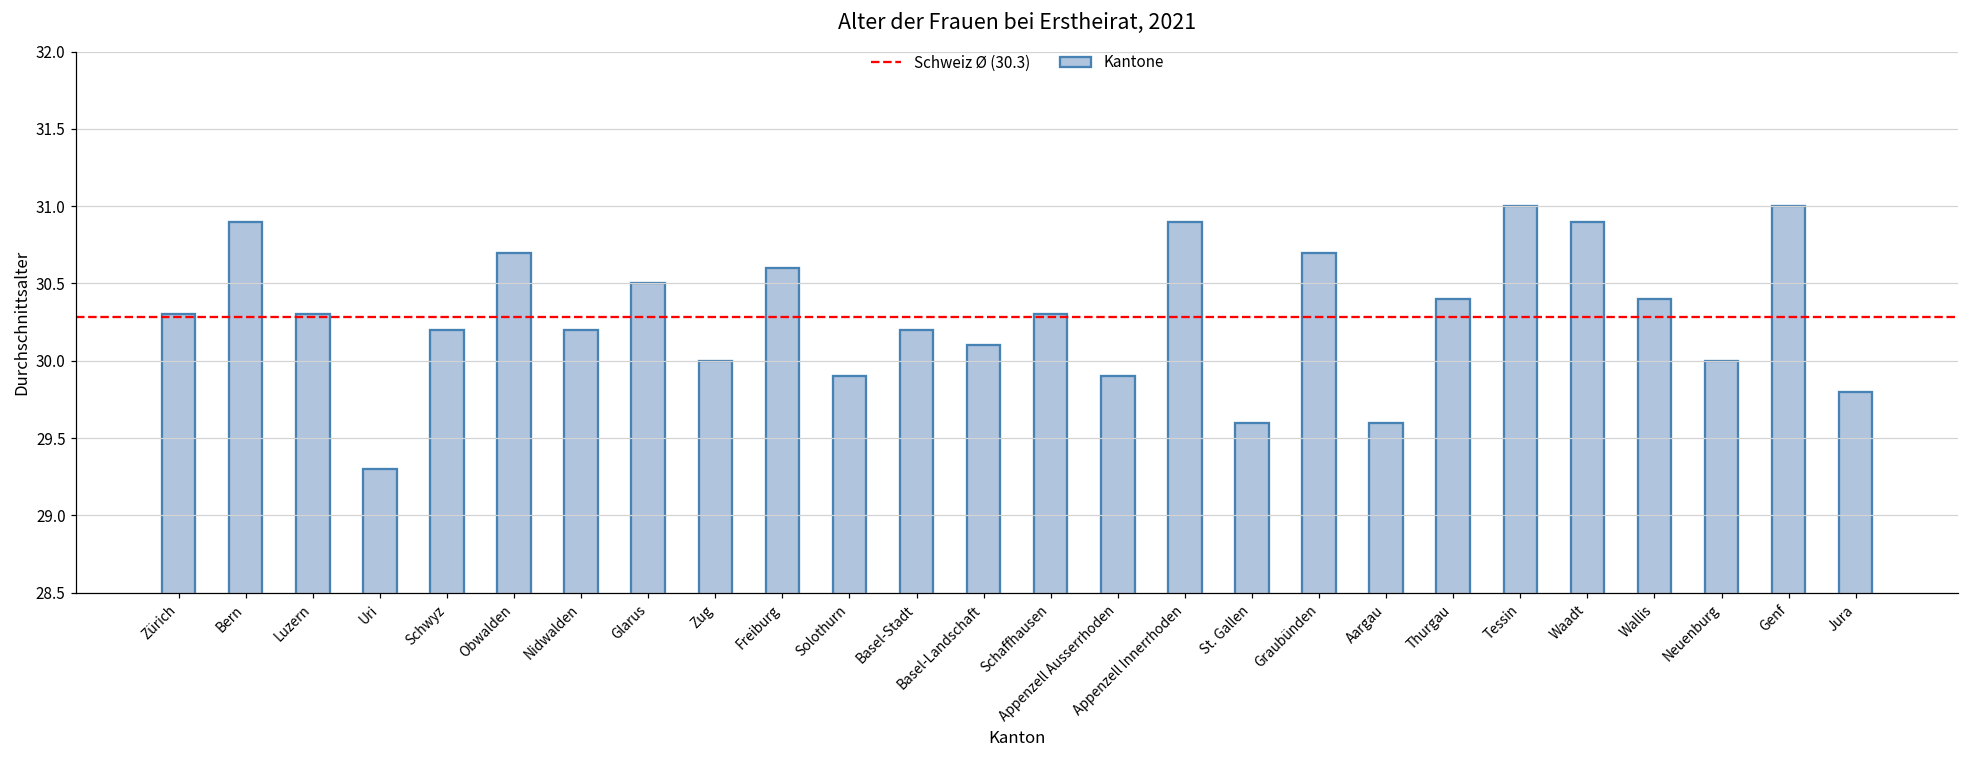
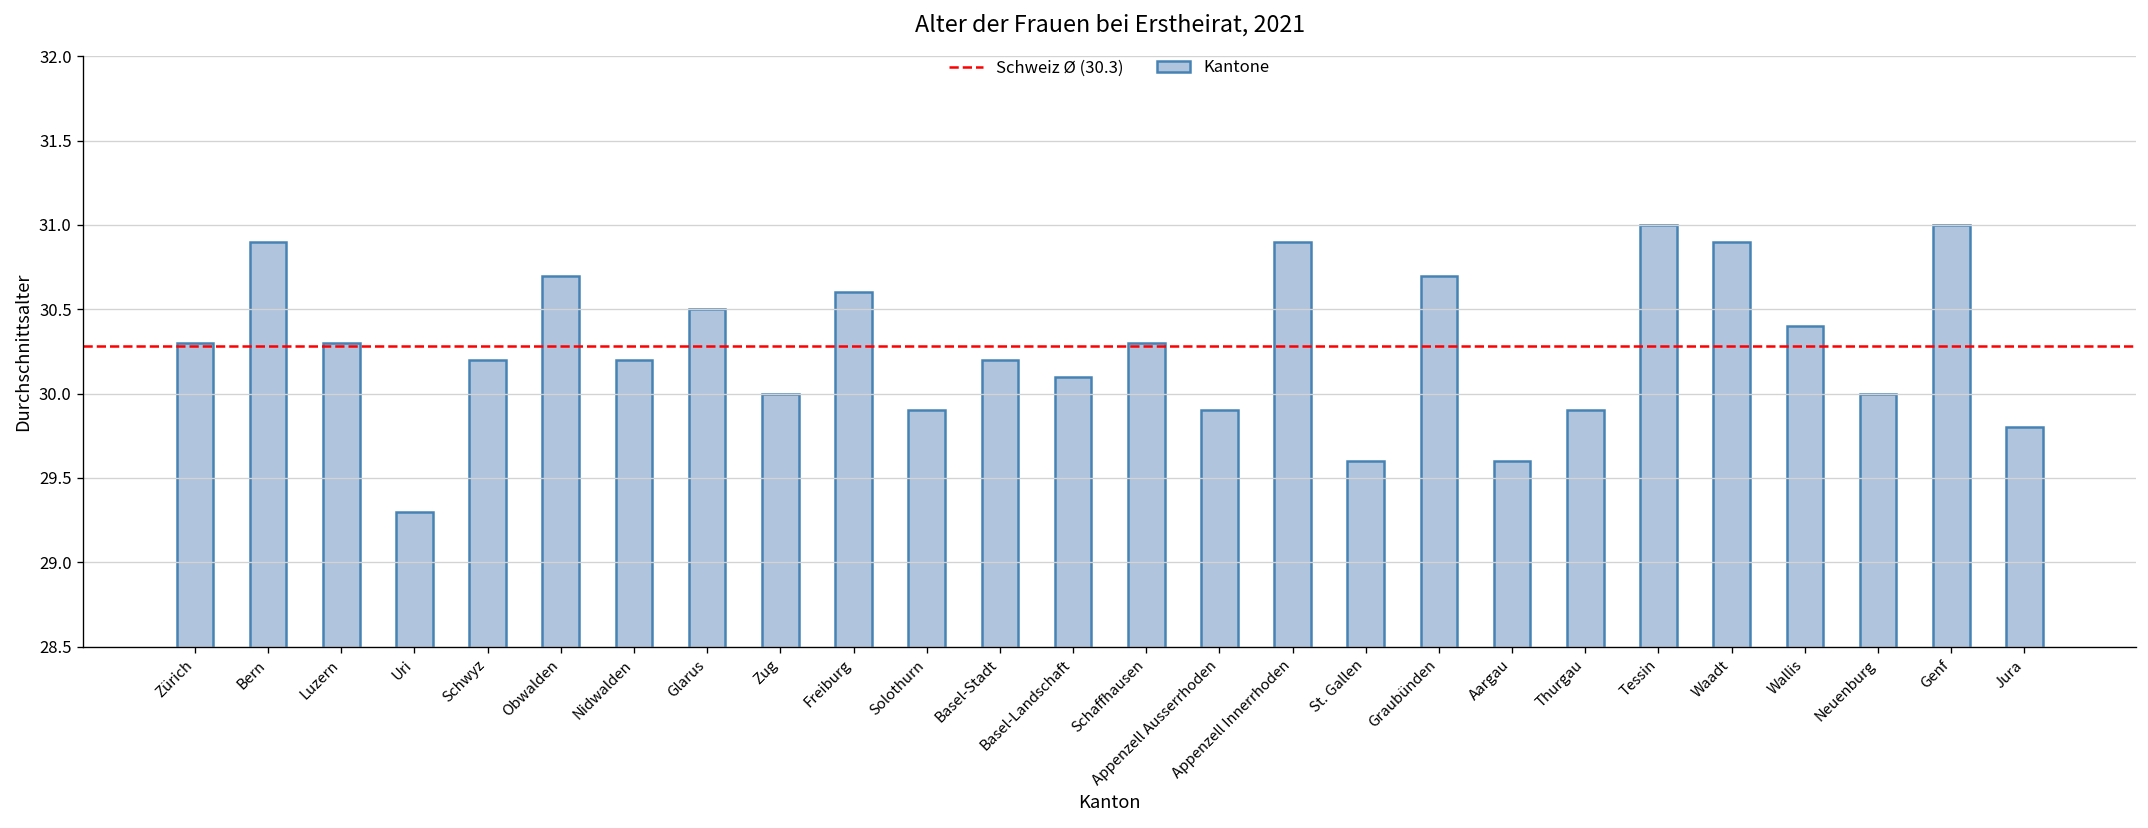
  {
    "Zürich": 30.3,
    "Bern": 30.9,
    "Luzern": 30.3,
    "Uri": 29.3,
    "Schwyz": 30.2,
    "Obwalden": 30.7,
    "Nidwalden": 30.2,
    "Glarus": 30.5,
    "Zug": 30.0,
    "Freiburg": 30.6,
    "Solothurn": 29.9,
    "Basel-Stadt": 30.2,
    "Basel-Landschaft": 30.1,
    "Schaffhausen": 30.3,
    "Appenzell Ausserrhoden": 29.9,
    "Appenzell Innerrhoden": 30.9,
    "St. Gallen": 29.6,
    "Graubünden": 30.7,
    "Aargau": 29.6,
-   "Thurgau": 30.4,
+   "Thurgau": 29.9,
    "Tessin": 31.0,
    "Waadt": 30.9,
    "Wallis": 30.4,
    "Neuenburg": 30.0,
    "Genf": 31.0,
    "Jura": 29.8
  }
